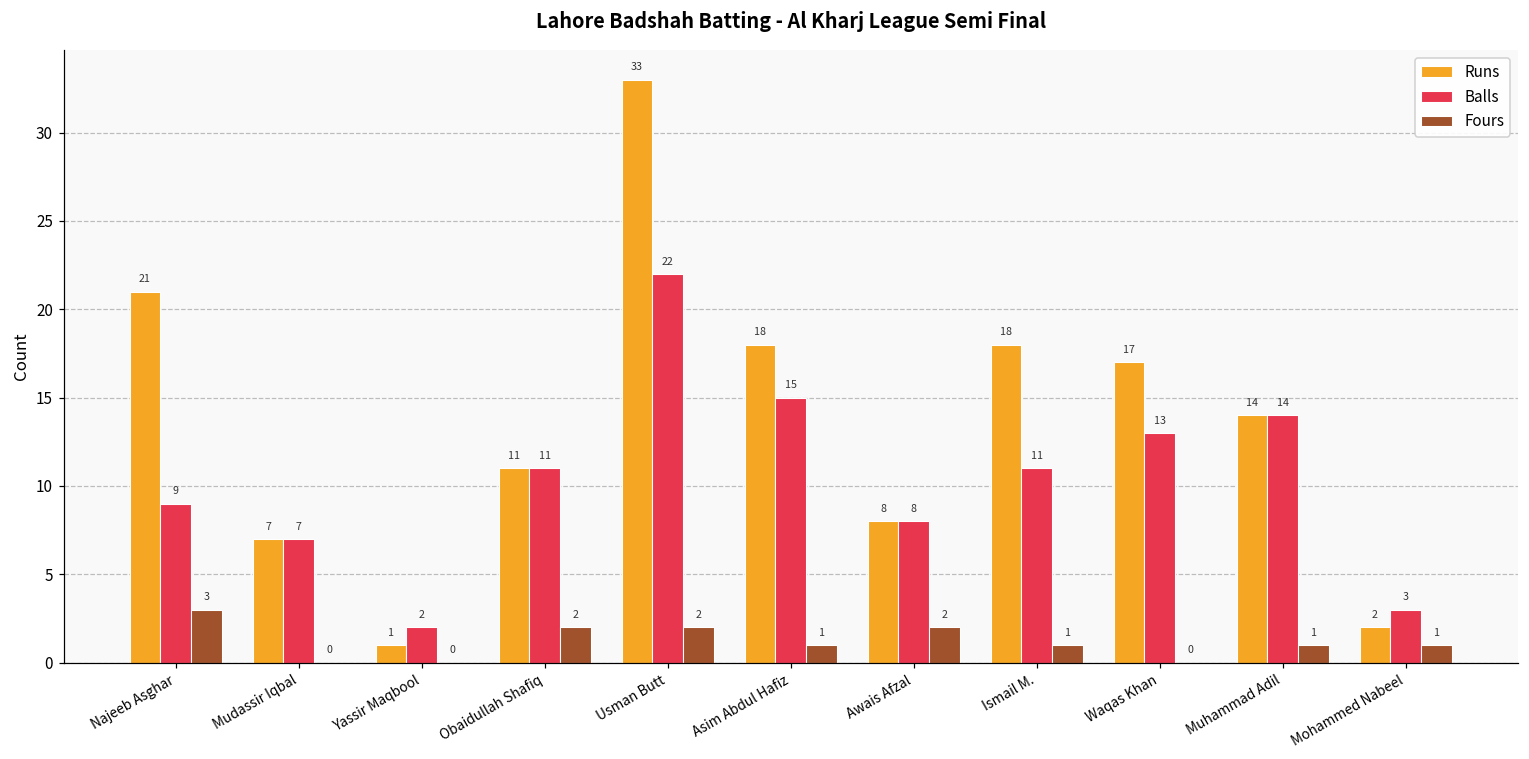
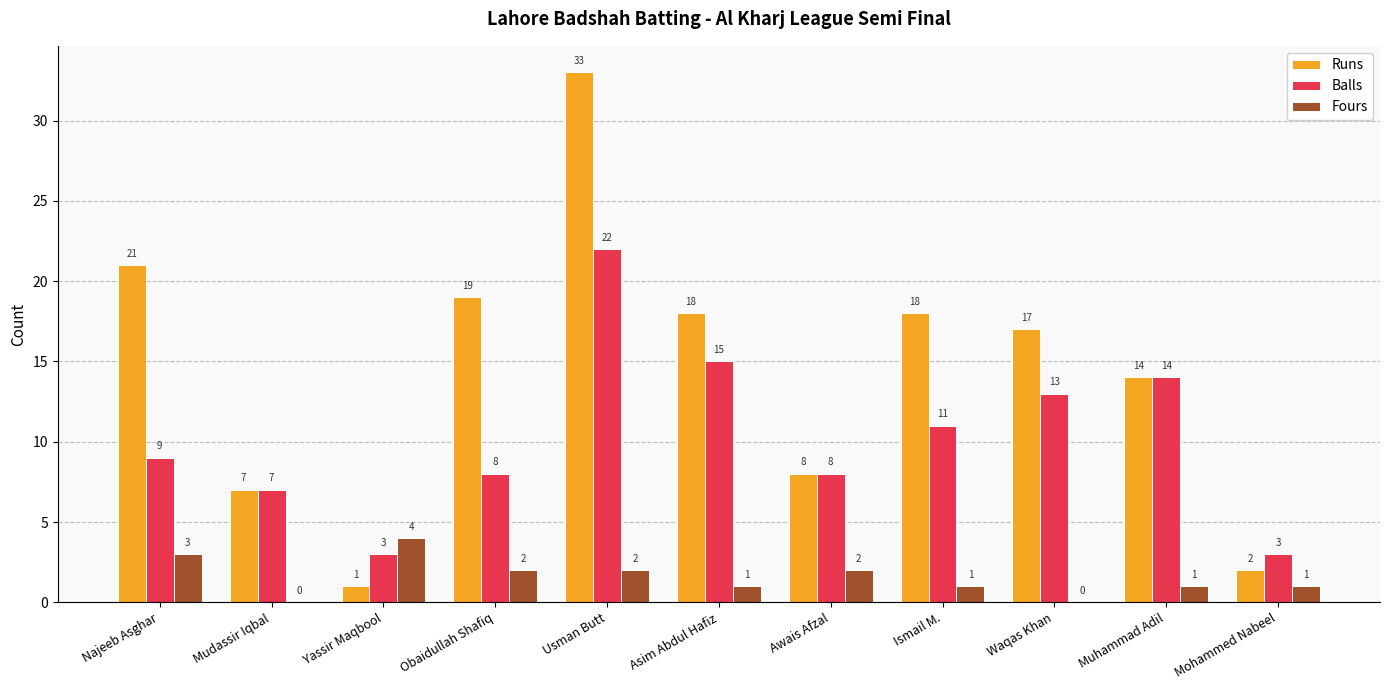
  {
    "Runs": {
      "Najeeb Asghar": 21,
      "Mudassir Iqbal": 7,
      "Yassir Maqbool": 1,
-     "Obaidullah Shafiq": 11,
+     "Obaidullah Shafiq": 19,
      "Usman Butt": 33,
      "Asim Abdul Hafiz": 18,
      "Awais Afzal": 8,
      "Ismail M.": 18,
      "Waqas Khan": 17,
      "Muhammad Adil": 14,
      "Mohammed Nabeel": 2
    },
    "Balls": {
      "Najeeb Asghar": 9,
      "Mudassir Iqbal": 7,
-     "Yassir Maqbool": 2,
-     "Obaidullah Shafiq": 11,
+     "Yassir Maqbool": 3,
+     "Obaidullah Shafiq": 8,
      "Usman Butt": 22,
      "Asim Abdul Hafiz": 15,
      "Awais Afzal": 8,
      "Ismail M.": 11,
      "Waqas Khan": 13,
      "Muhammad Adil": 14,
      "Mohammed Nabeel": 3
    },
    "Fours": {
      "Najeeb Asghar": 3,
      "Mudassir Iqbal": 0,
-     "Yassir Maqbool": 0,
+     "Yassir Maqbool": 4,
      "Obaidullah Shafiq": 2,
      "Usman Butt": 2,
      "Asim Abdul Hafiz": 1,
      "Awais Afzal": 2,
      "Ismail M.": 1,
      "Waqas Khan": 0,
      "Muhammad Adil": 1,
      "Mohammed Nabeel": 1
    }
  }
